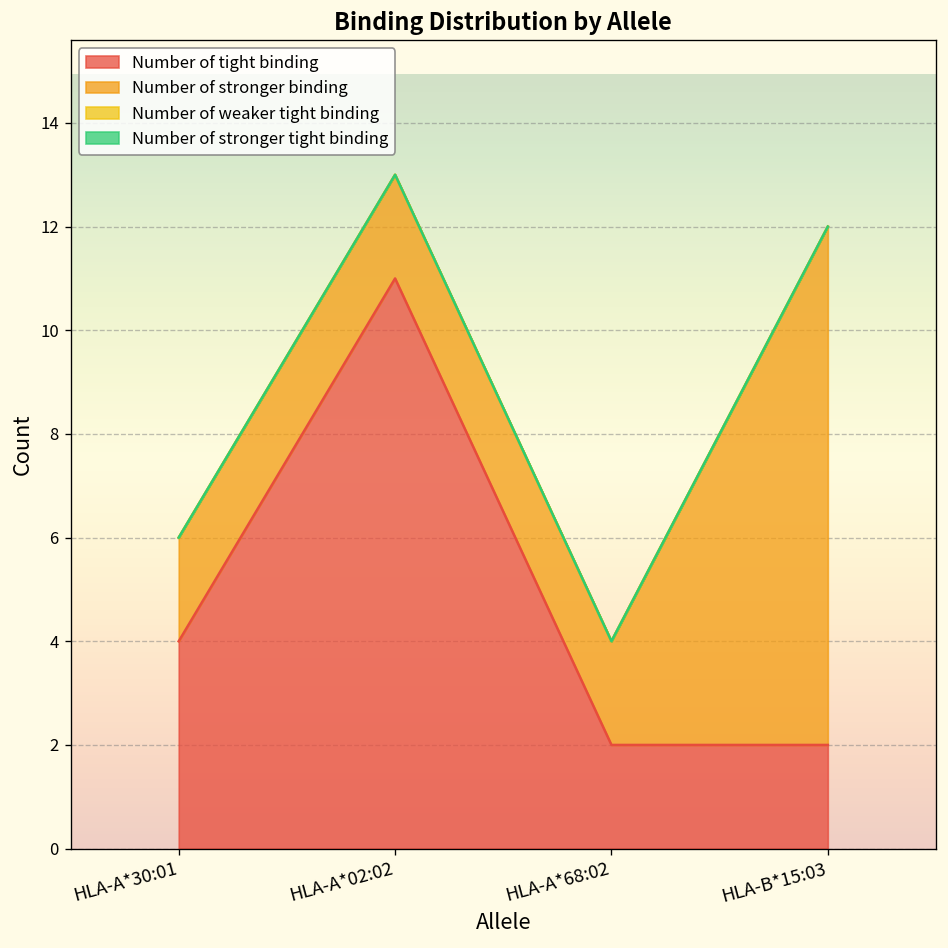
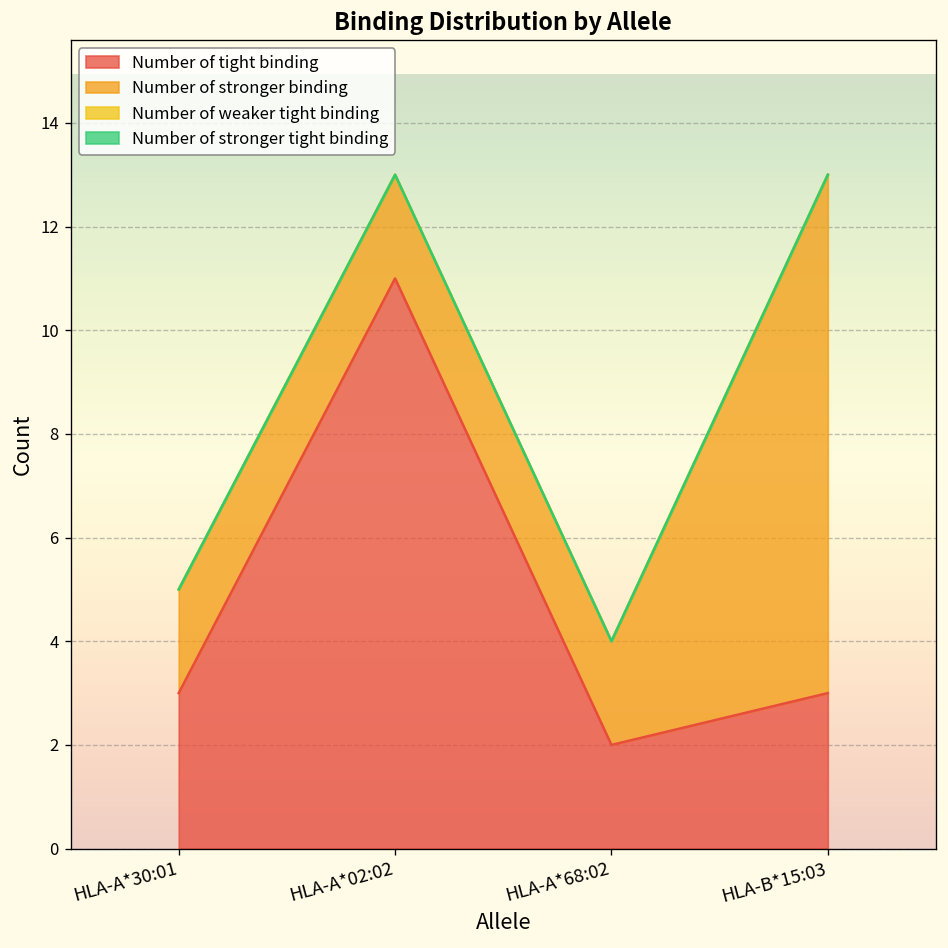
  {
    "Number of tight binding": {
-     "HLA-A*30:01": 4,
+     "HLA-A*30:01": 3,
      "HLA-A*02:02": 11,
      "HLA-A*68:02": 2,
-     "HLA-B*15:03": 2
+     "HLA-B*15:03": 3
    }
  }
